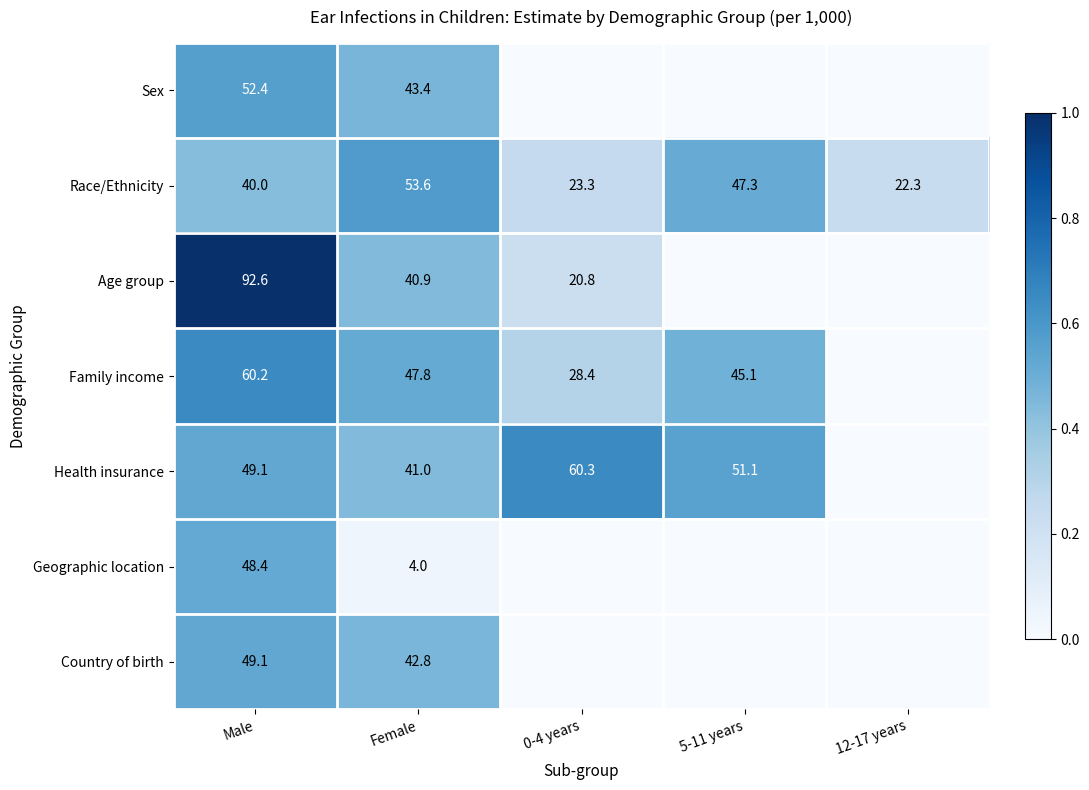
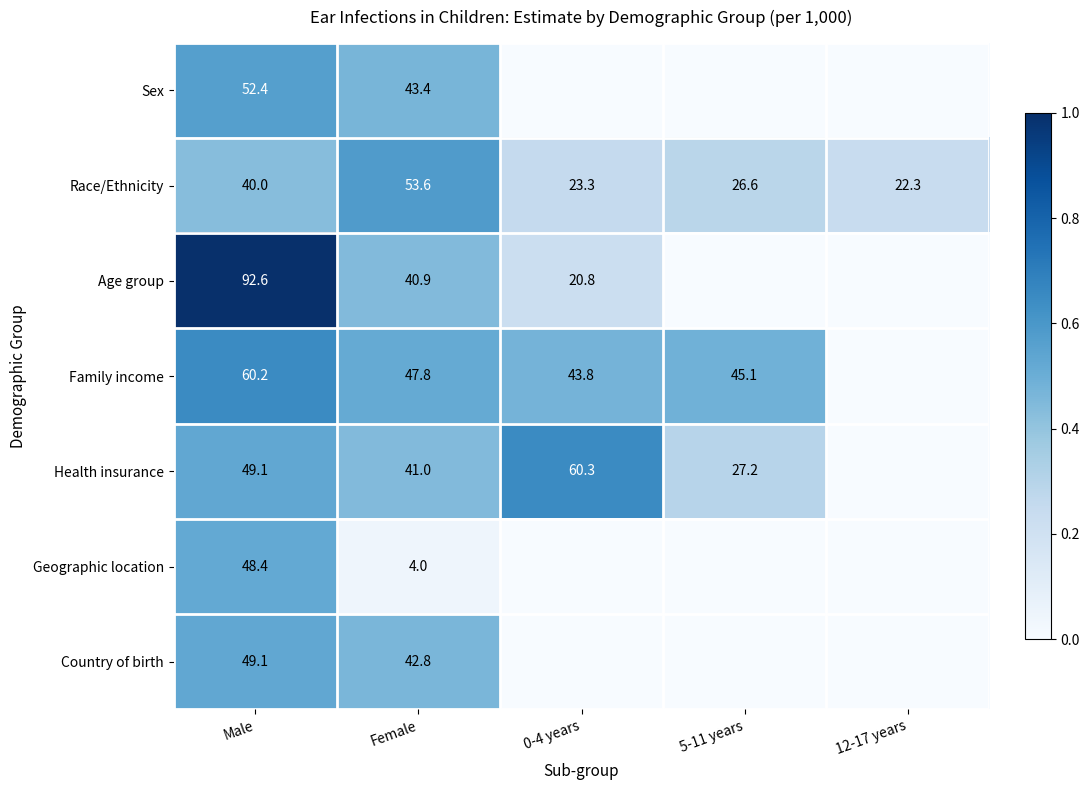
  {
    "Sex": {
      "Male": 52.4,
      "Female": 43.4
    },
    "Race/Ethnicity": {
      "Male": 40.0,
      "Female": 53.6,
      "0-4 years": 23.3,
-     "5-11 years": 47.3,
+     "5-11 years": 26.6,
      "12-17 years": 22.3
    },
    "Age group": {
      "Male": 92.6,
      "Female": 40.9,
      "0-4 years": 20.8
    },
    "Family income": {
      "Male": 60.2,
      "Female": 47.8,
-     "0-4 years": 28.4,
+     "0-4 years": 43.8,
      "5-11 years": 45.1
    },
    "Health insurance": {
      "Male": 49.1,
      "Female": 41.0,
      "0-4 years": 60.3,
-     "5-11 years": 51.1
+     "5-11 years": 27.2
    },
    "Geographic location": {
      "Male": 48.4,
      "Female": 4.0
    },
    "Country of birth": {
      "Male": 49.1,
      "Female": 42.8
    }
  }
